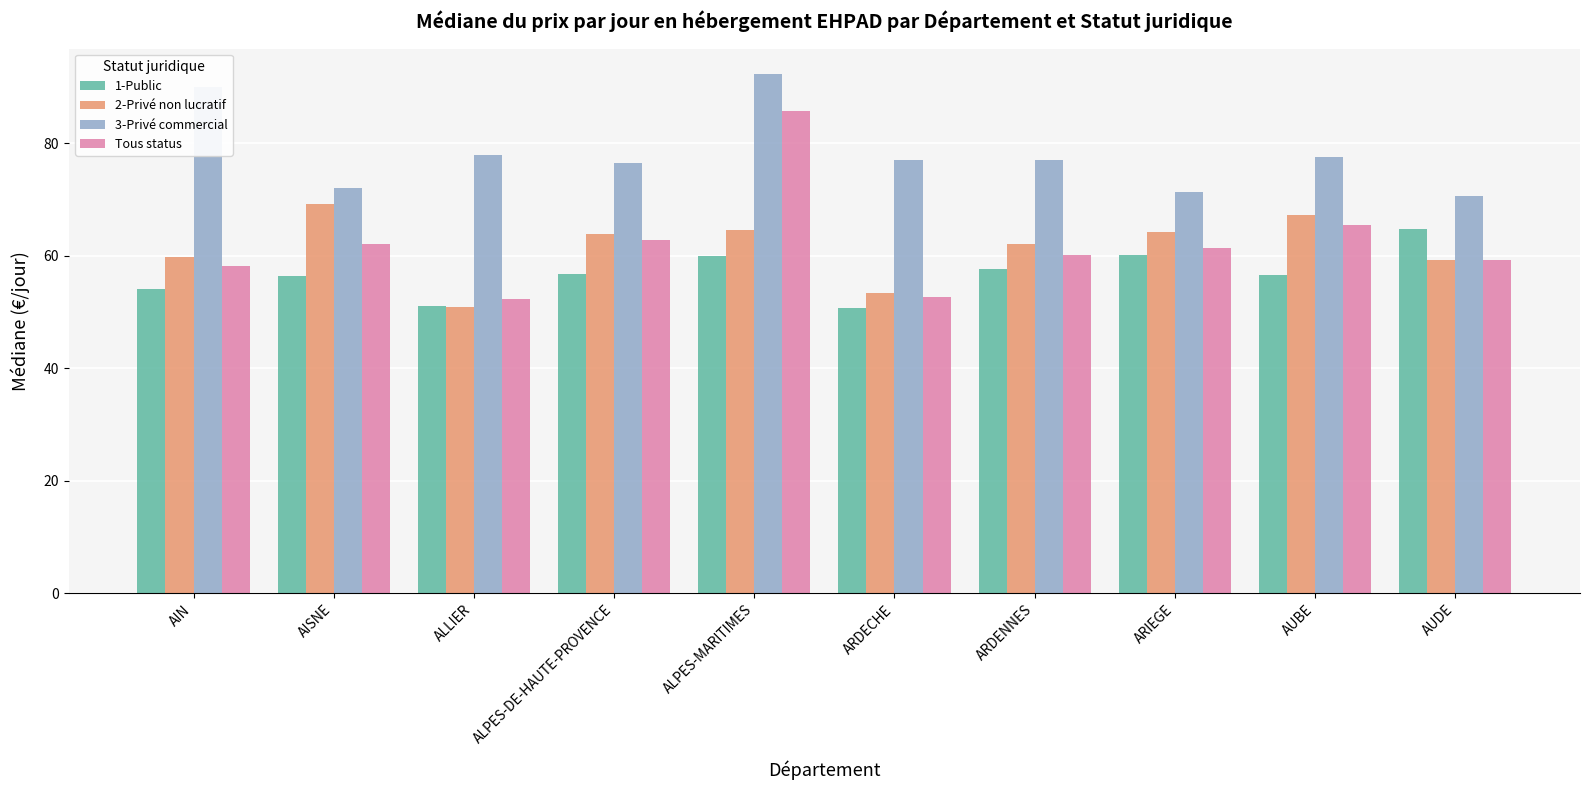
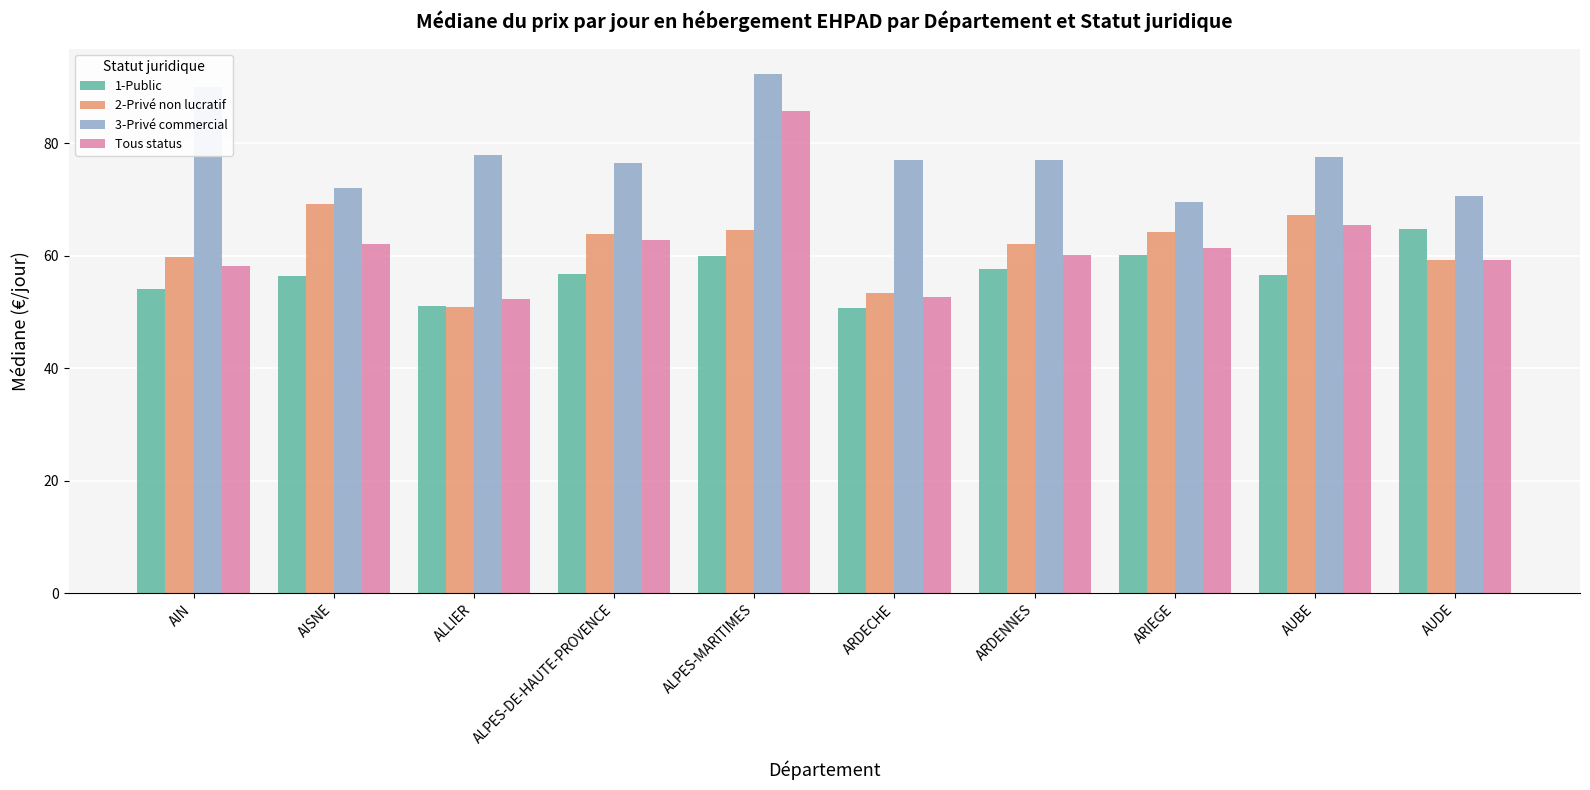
  {
    "1-Public": {
      "AIN": 54,
      "AISNE": 56,
      "ALLIER": 51,
      "ALPES-DE-HAUTE-PROVENCE": 57,
      "ALPES-MARITIMES": 60,
      "ARDECHE": 51,
      "ARDENNES": 58,
      "ARIEGE": 60,
      "AUBE": 57,
      "AUDE": 65
    },
    "2-Privé non lucratif": {
      "AIN": 60,
      "AISNE": 69,
      "ALLIER": 51,
      "ALPES-DE-HAUTE-PROVENCE": 64,
      "ALPES-MARITIMES": 65,
      "ARDECHE": 53,
      "ARDENNES": 62,
      "ARIEGE": 64,
      "AUBE": 67,
      "AUDE": 59
    },
    "3-Privé commercial": {
      "AISNE": 72,
      "ALLIER": 78,
      "ALPES-DE-HAUTE-PROVENCE": 77,
      "ALPES-MARITIMES": 92,
      "ARDECHE": 77,
      "ARDENNES": 77,
-     "ARIEGE": 71,
+     "ARIEGE": 70,
      "AUBE": 78,
      "AUDE": 71
    },
    "Tous status": {
      "AIN": 58,
      "AISNE": 62,
      "ALLIER": 52,
      "ALPES-DE-HAUTE-PROVENCE": 63,
      "ALPES-MARITIMES": 86,
      "ARDECHE": 53,
      "ARDENNES": 60,
      "ARIEGE": 61,
      "AUBE": 65,
      "AUDE": 59
    }
  }
